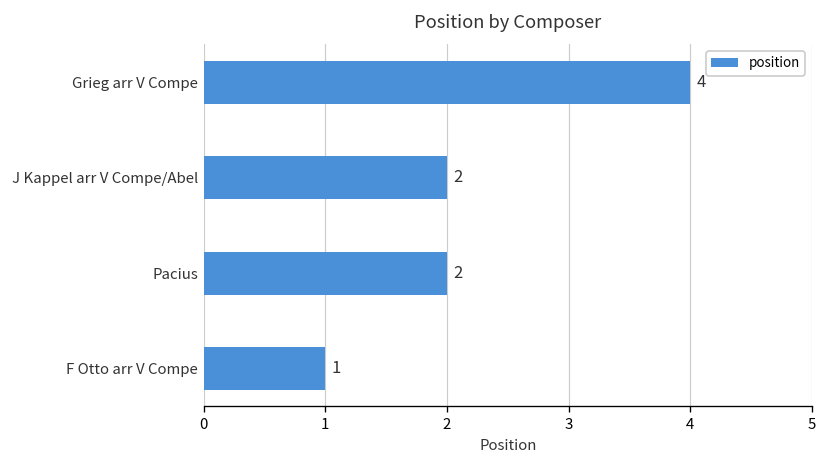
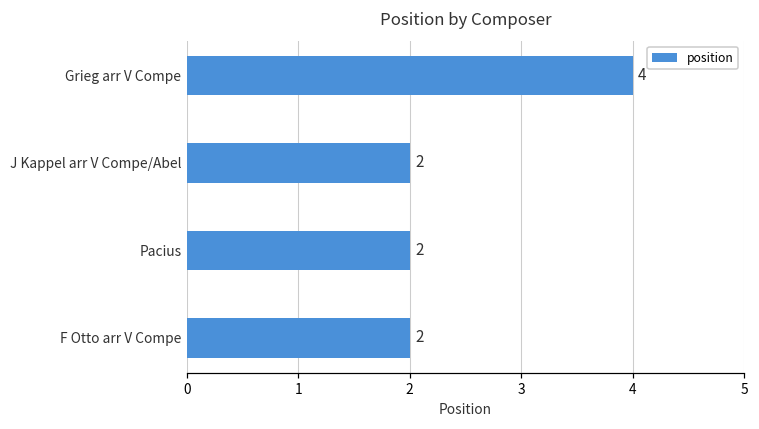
  {
    "Grieg arr V Compe": 4,
    "J Kappel arr V Compe/Abel": 2,
    "Pacius": 2,
-   "F Otto arr V Compe": 1
+   "F Otto arr V Compe": 2
  }
